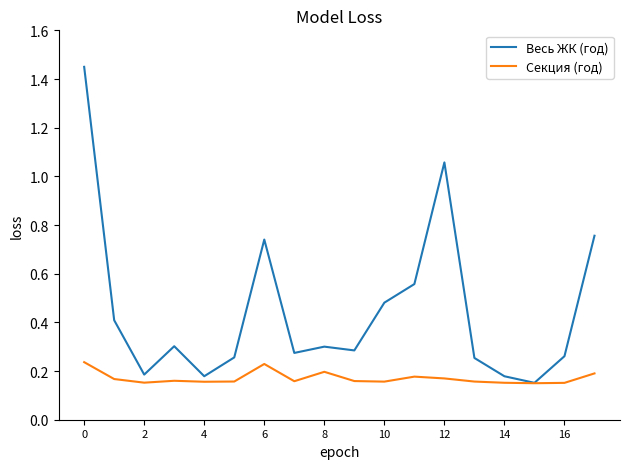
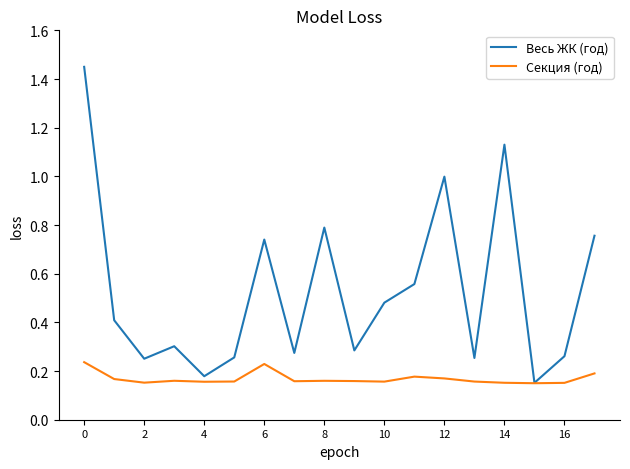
  {
    "Весь ЖК (год)": {
      "0": 1.45,
-     "2": 0.19,
+     "2": 0.25,
      "4": 0.18,
      "6": 0.74,
-     "8": 0.30,
+     "8": 0.79,
      "10": 0.48,
-     "12": 1.06,
-     "14": 0.18,
+     "12": 1.00,
+     "14": 1.13,
      "16": 0.26
    },
    "Секция (год)": {
      "0": 0.24,
      "2": 0.15,
      "4": 0.16,
      "6": 0.23,
-     "8": 0.20,
+     "8": 0.16,
      "10": 0.16,
      "12": 0.17,
      "14": 0.15,
      "16": 0.15
    }
  }
